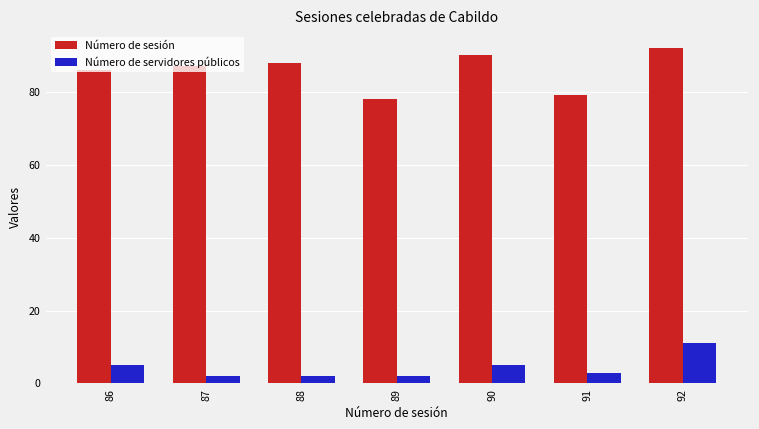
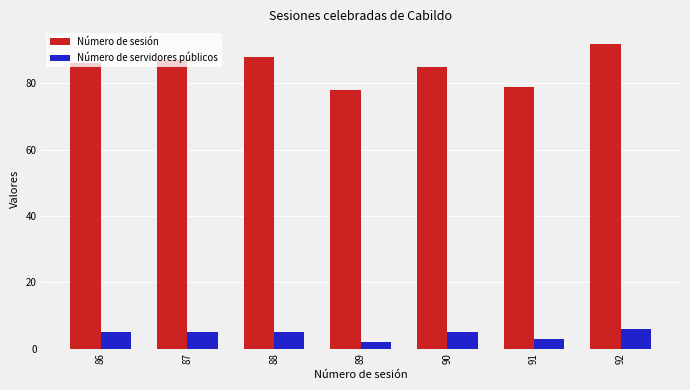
  {
    "Número de sesión": {
      "88": 88,
      "89": 78,
-     "90": 90,
+     "90": 85,
      "91": 79,
      "92": 92
    },
    "Número de servidores públicos": {
      "86": 5,
-     "87": 2,
-     "88": 2,
+     "87": 5,
+     "88": 5,
      "89": 2,
      "90": 5,
      "91": 3,
-     "92": 11
+     "92": 6
    }
  }
